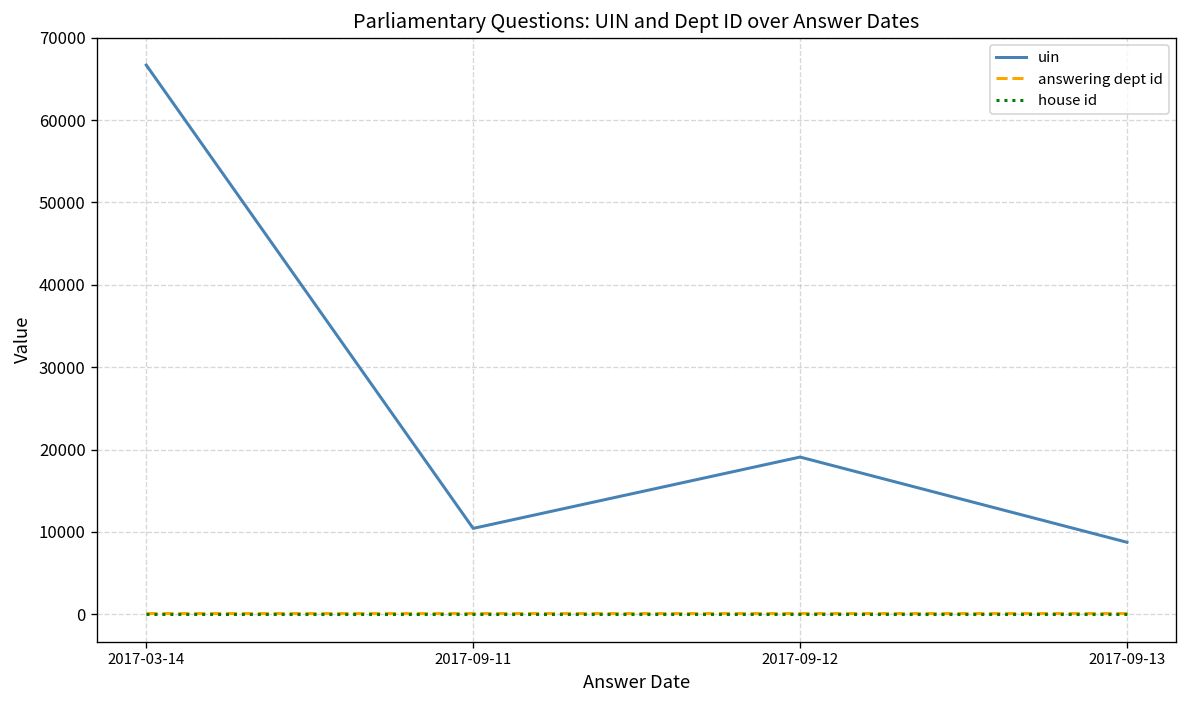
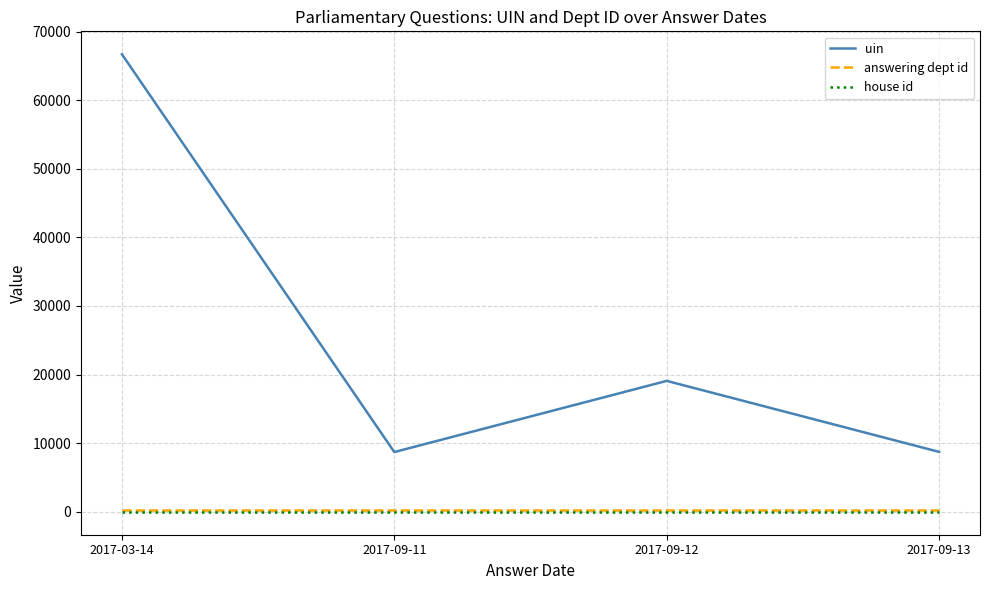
  {
    "uin": {
      "2017-03-14": 67000,
-     "2017-09-11": 10000,
+     "2017-09-11": 9000,
      "2017-09-12": 19000,
      "2017-09-13": 9000
    }
  }
